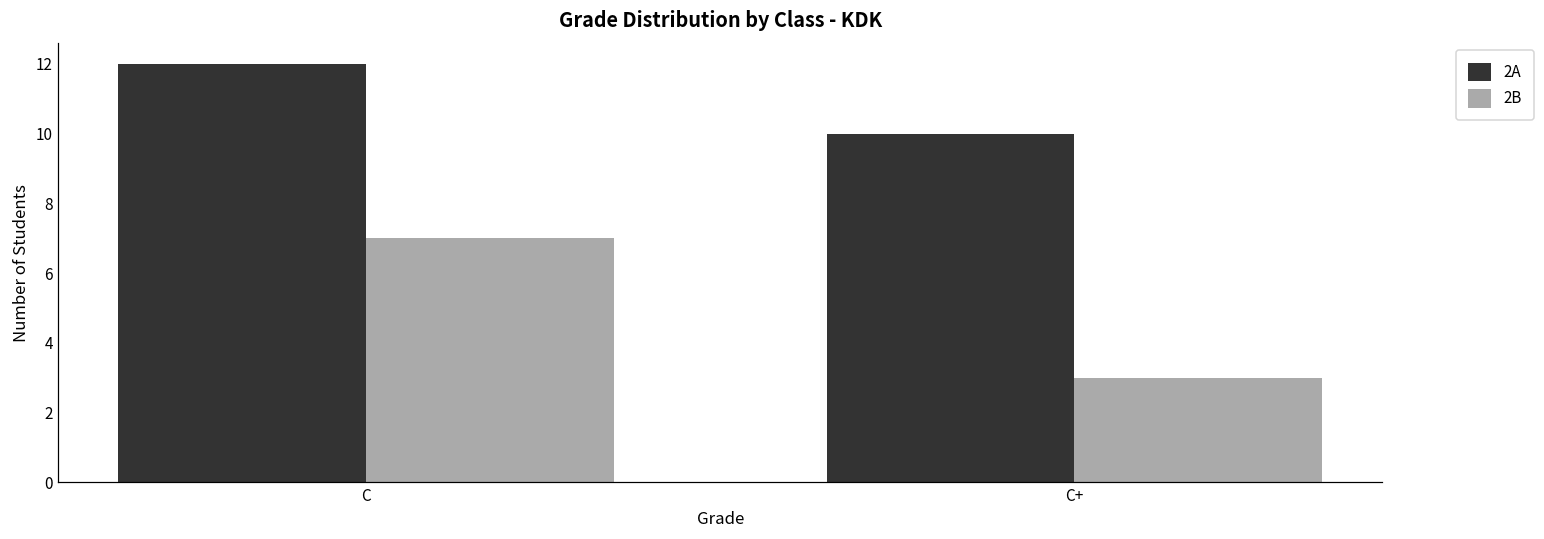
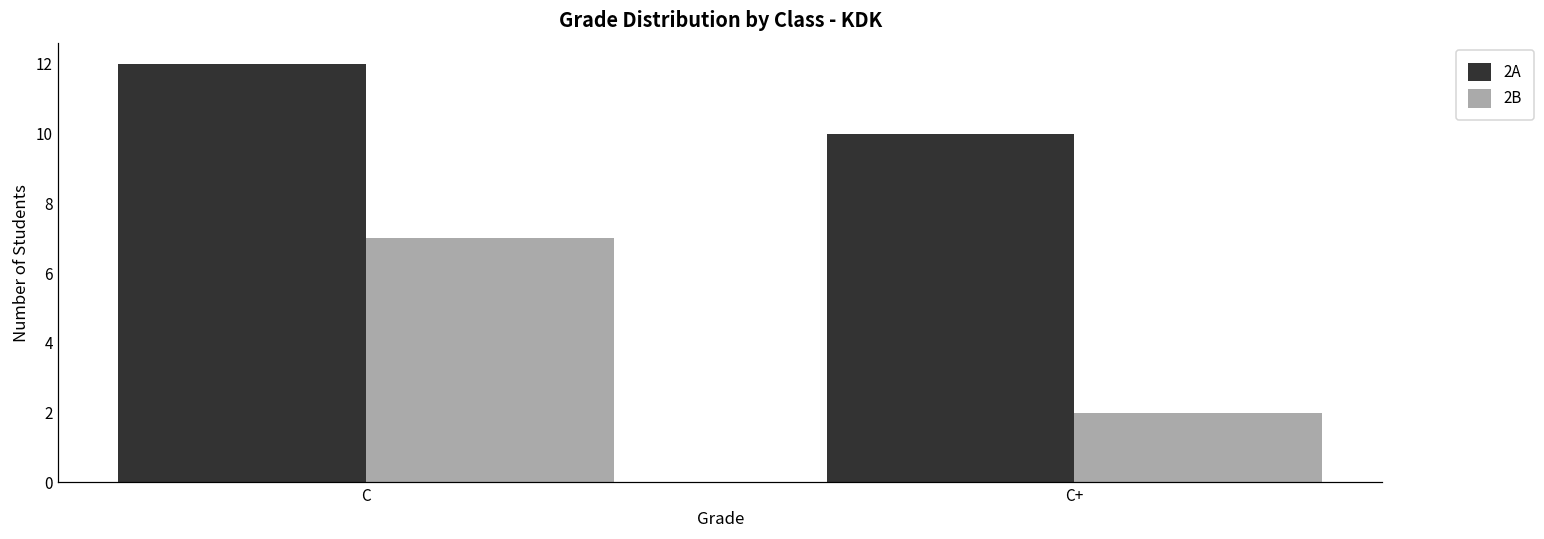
  {
    "2A": {
      "C": 12,
      "C+": 10
    },
    "2B": {
      "C": 7,
-     "C+": 3
+     "C+": 2
    }
  }
